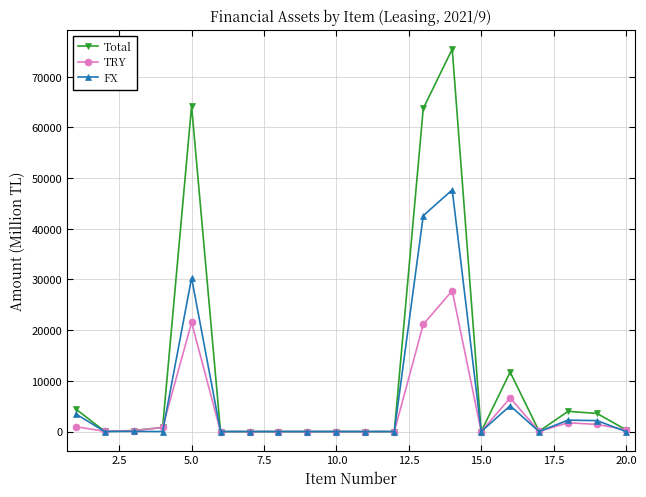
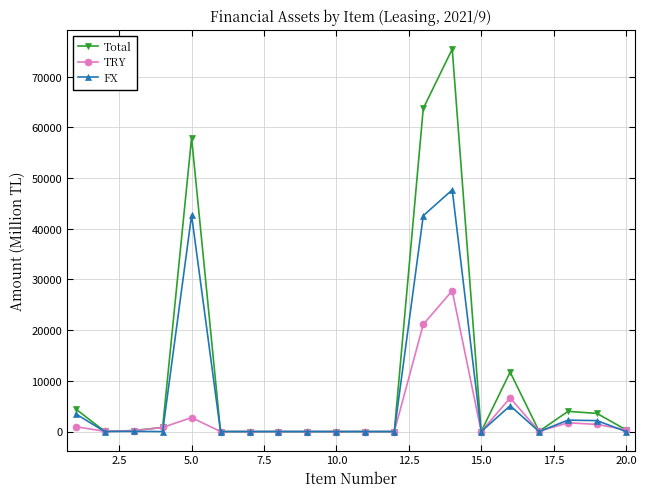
  {
    "Total": {
-     "5.0": 64000
+     "5.0": 58000
    },
    "TRY": {
-     "5.0": 22000
+     "5.0": 3000
    },
    "FX": {
-     "5.0": 30000
+     "5.0": 43000
    }
  }
